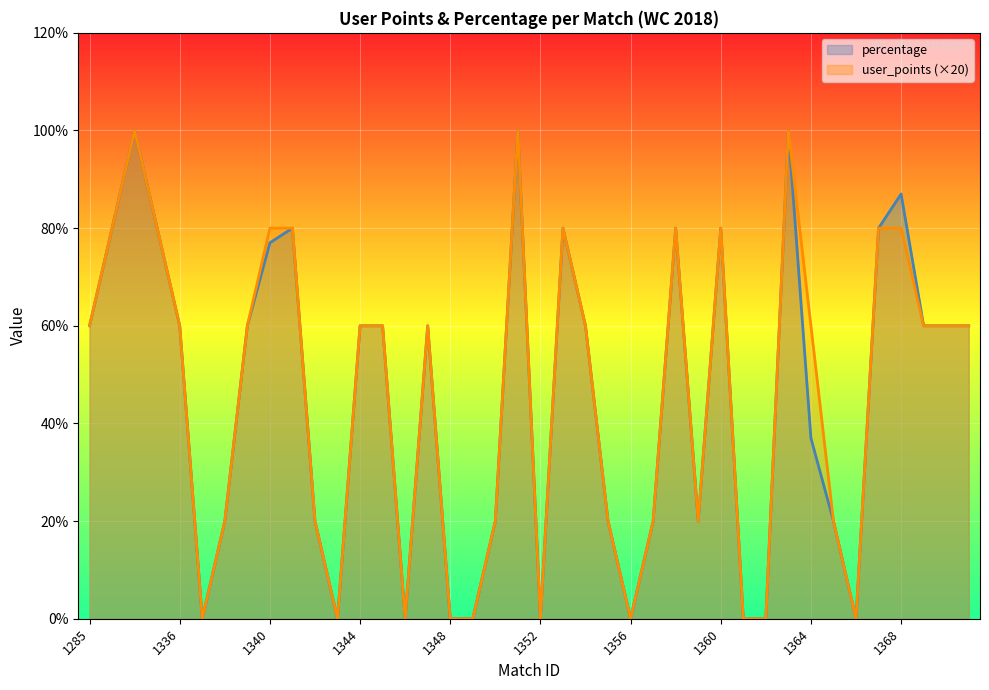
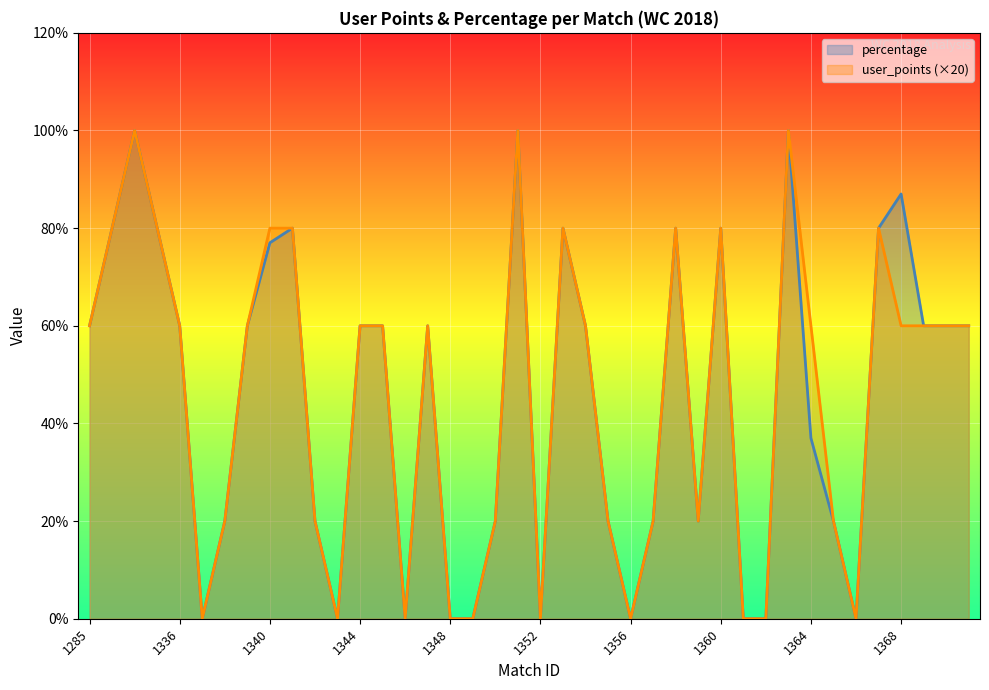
  {
    "percentage": {
      "1340": "77%",
      "1364": "37%",
      "1368": "87%"
    },
    "user_points (×20)": {
      "1340": "80%",
      "1364": "60%",
-     "1368": "80%"
+     "1368": "60%"
    }
  }
